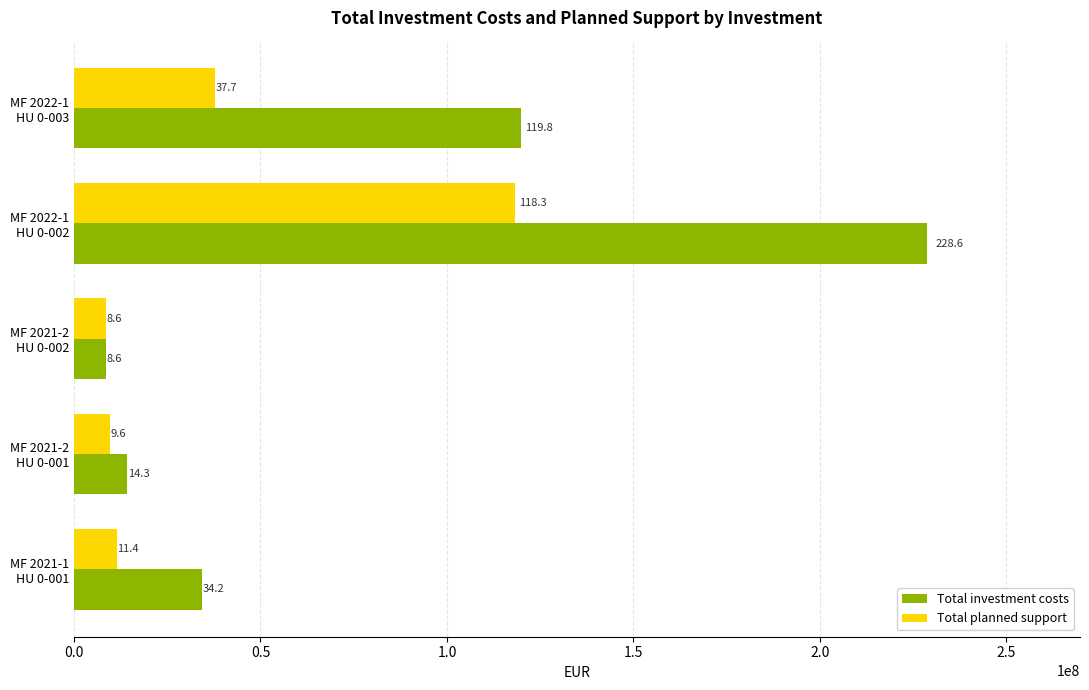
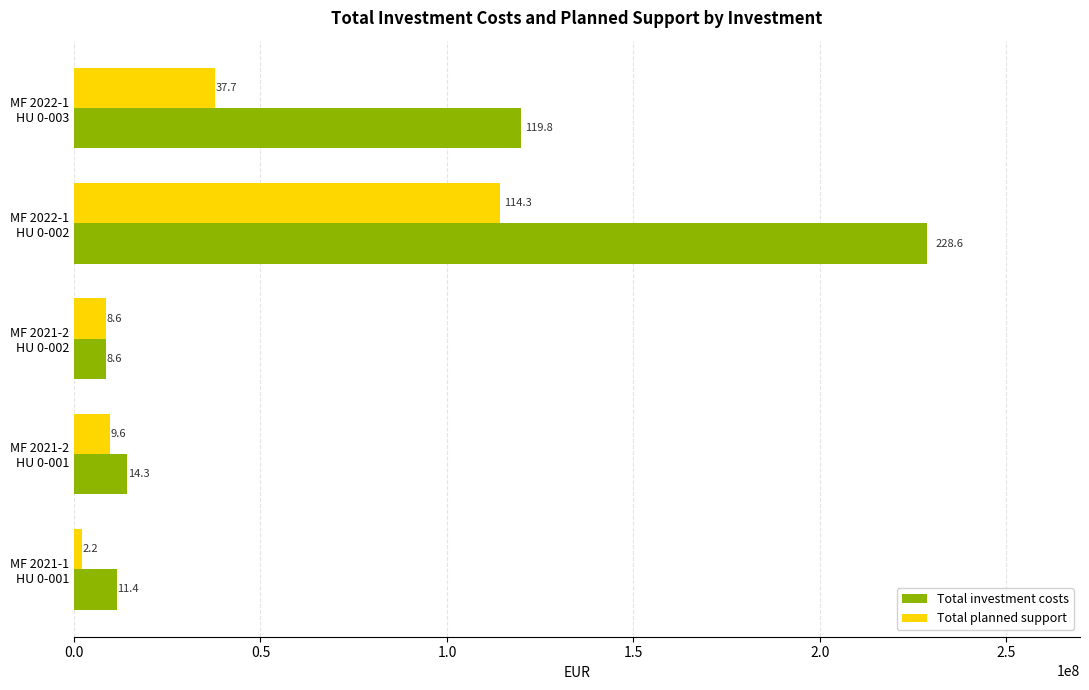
  {
    "Total investment costs": {
-     "MF 2021-1 HU 0-001": 34.2
+     "MF 2021-1 HU 0-001": 11.4
    },
    "Total planned support": {
-     "MF 2022-1 HU 0-002": 118.3,
-     "MF 2021-1 HU 0-001": 11.4
+     "MF 2022-1 HU 0-002": 114.3,
+     "MF 2021-1 HU 0-001": 2.2
    }
  }
